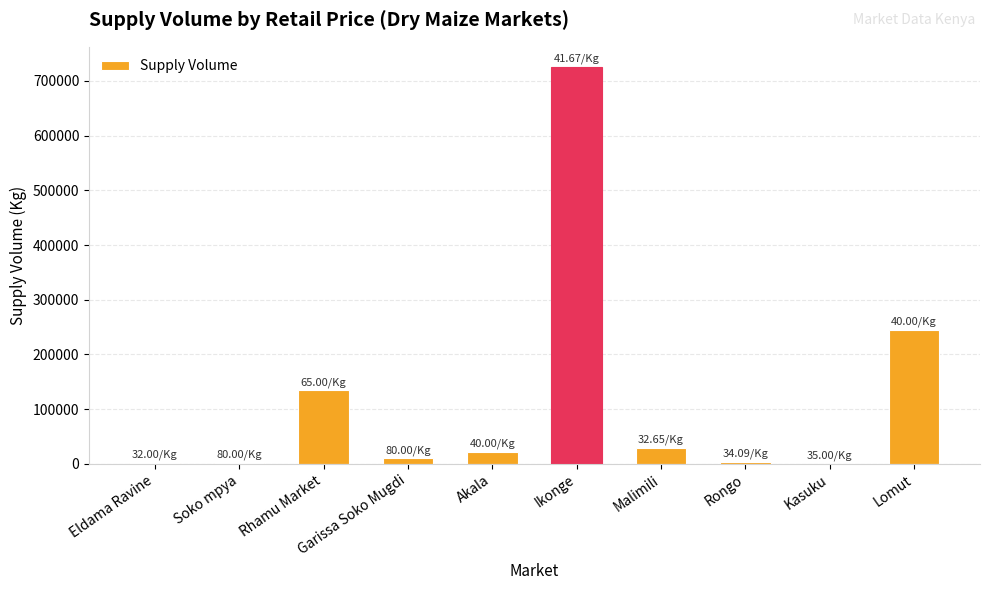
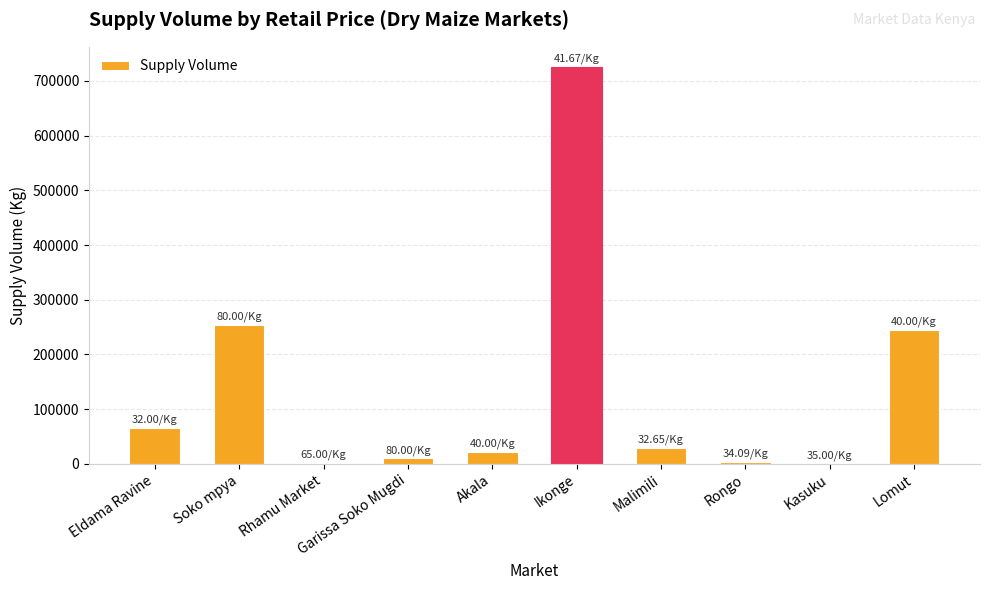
  {
-   "Eldama Ravine": 0,
-   "Soko mpya": 0,
-   "Rhamu Market": 130000
+   "Eldama Ravine": 70000,
+   "Soko mpya": 250000,
+   "Rhamu Market": 0
  }
